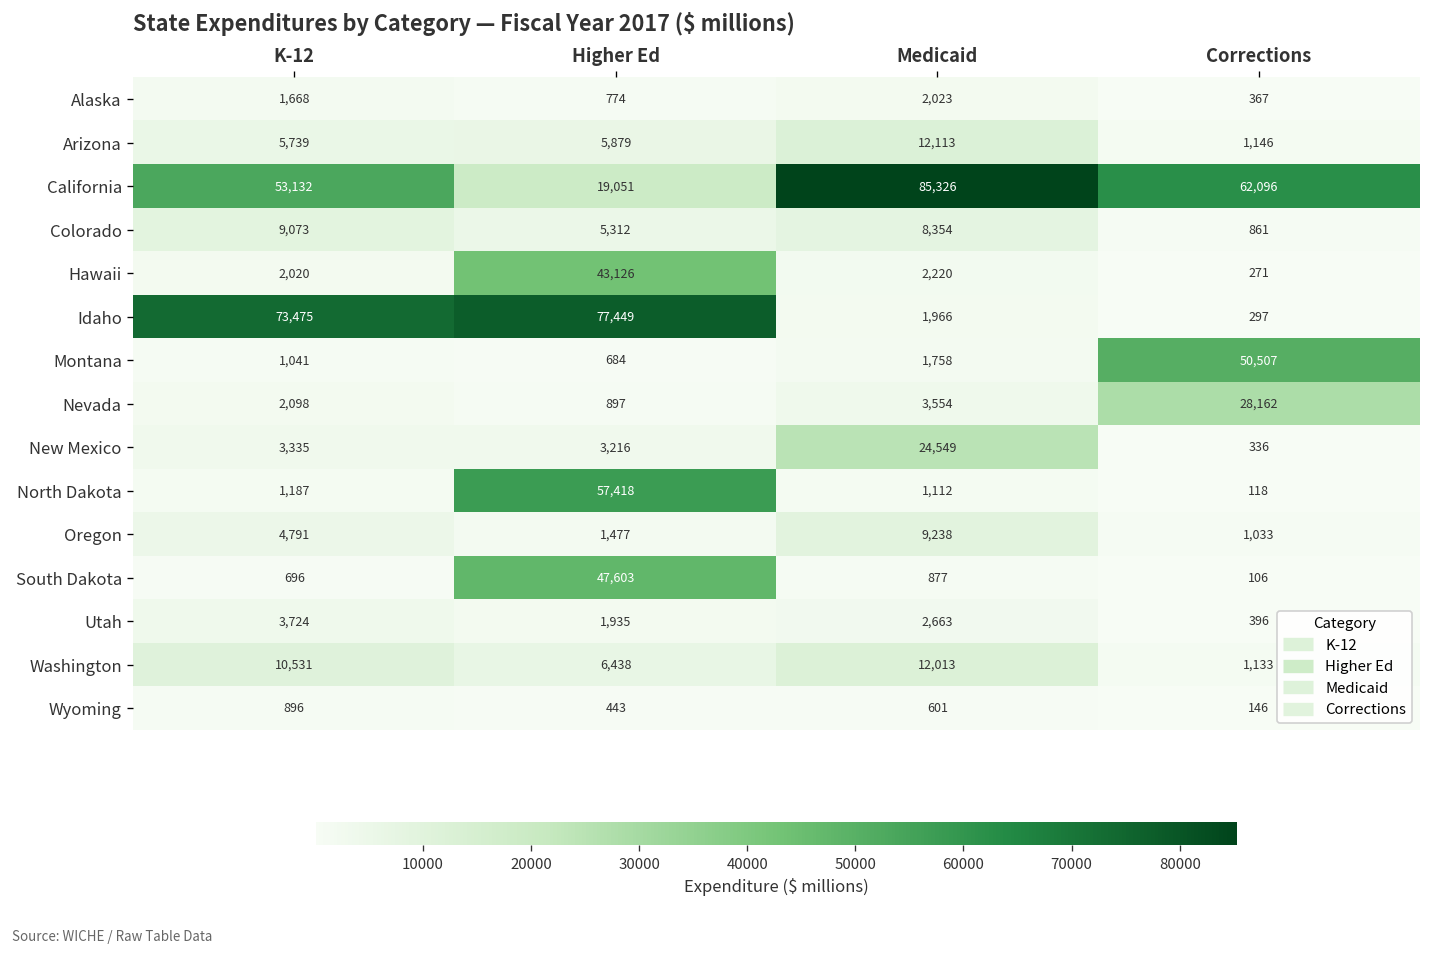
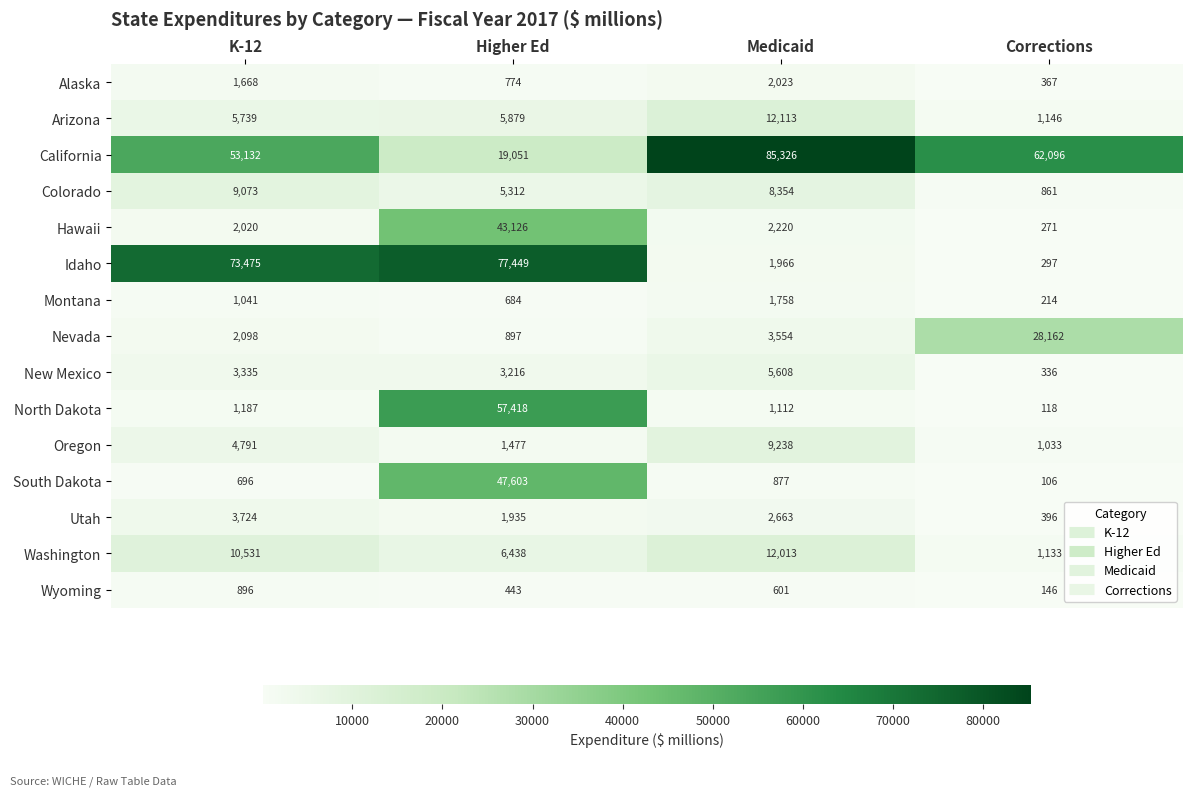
  {
    "Alaska": {
      "K-12": "1,668",
      "Higher Ed": "774",
      "Medicaid": "2,023",
      "Corrections": "367"
    },
    "Arizona": {
      "K-12": "5,739",
      "Higher Ed": "5,879",
      "Medicaid": "12,113",
      "Corrections": "1,146"
    },
    "California": {
      "K-12": "53,132",
      "Higher Ed": "19,051",
      "Medicaid": "85,326",
      "Corrections": "62,096"
    },
    "Colorado": {
      "K-12": "9,073",
      "Higher Ed": "5,312",
      "Medicaid": "8,354",
      "Corrections": "861"
    },
    "Hawaii": {
      "K-12": "2,020",
      "Higher Ed": "43,126",
      "Medicaid": "2,220",
      "Corrections": "271"
    },
    "Idaho": {
      "K-12": "73,475",
      "Higher Ed": "77,449",
      "Medicaid": "1,966",
      "Corrections": "297"
    },
    "Montana": {
      "K-12": "1,041",
      "Higher Ed": "684",
      "Medicaid": "1,758",
-     "Corrections": "50,507"
+     "Corrections": "214"
    },
    "Nevada": {
      "K-12": "2,098",
      "Higher Ed": "897",
      "Medicaid": "3,554",
      "Corrections": "28,162"
    },
    "New Mexico": {
      "K-12": "3,335",
      "Higher Ed": "3,216",
-     "Medicaid": "24,549",
+     "Medicaid": "5,608",
      "Corrections": "336"
    },
    "North Dakota": {
      "K-12": "1,187",
      "Higher Ed": "57,418",
      "Medicaid": "1,112",
      "Corrections": "118"
    },
    "Oregon": {
      "K-12": "4,791",
      "Higher Ed": "1,477",
      "Medicaid": "9,238",
      "Corrections": "1,033"
    },
    "South Dakota": {
      "K-12": "696",
      "Higher Ed": "47,603",
      "Medicaid": "877",
      "Corrections": "106"
    },
    "Utah": {
      "K-12": "3,724",
      "Higher Ed": "1,935",
      "Medicaid": "2,663",
      "Corrections": "396"
    },
    "Washington": {
      "K-12": "10,531",
      "Higher Ed": "6,438",
      "Medicaid": "12,013",
      "Corrections": "1,133"
    },
    "Wyoming": {
      "K-12": "896",
      "Higher Ed": "443",
      "Medicaid": "601",
      "Corrections": "146"
    }
  }
